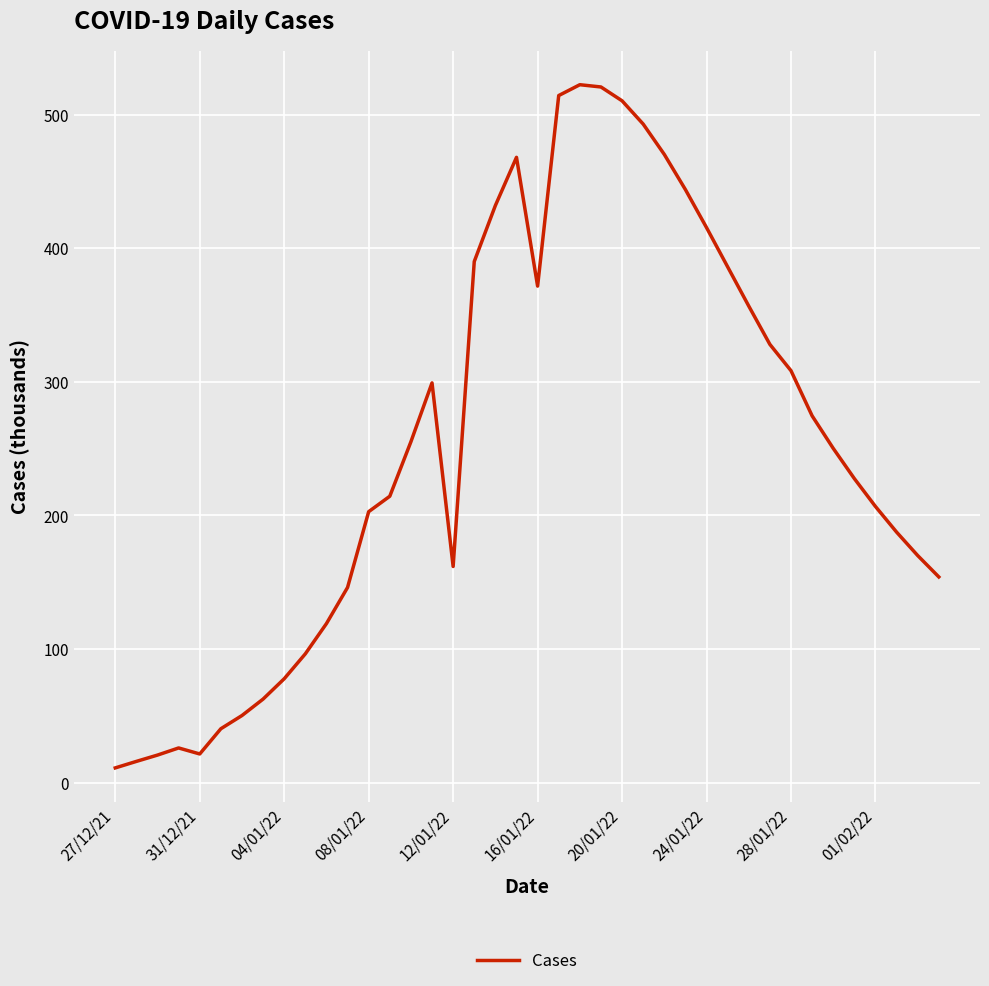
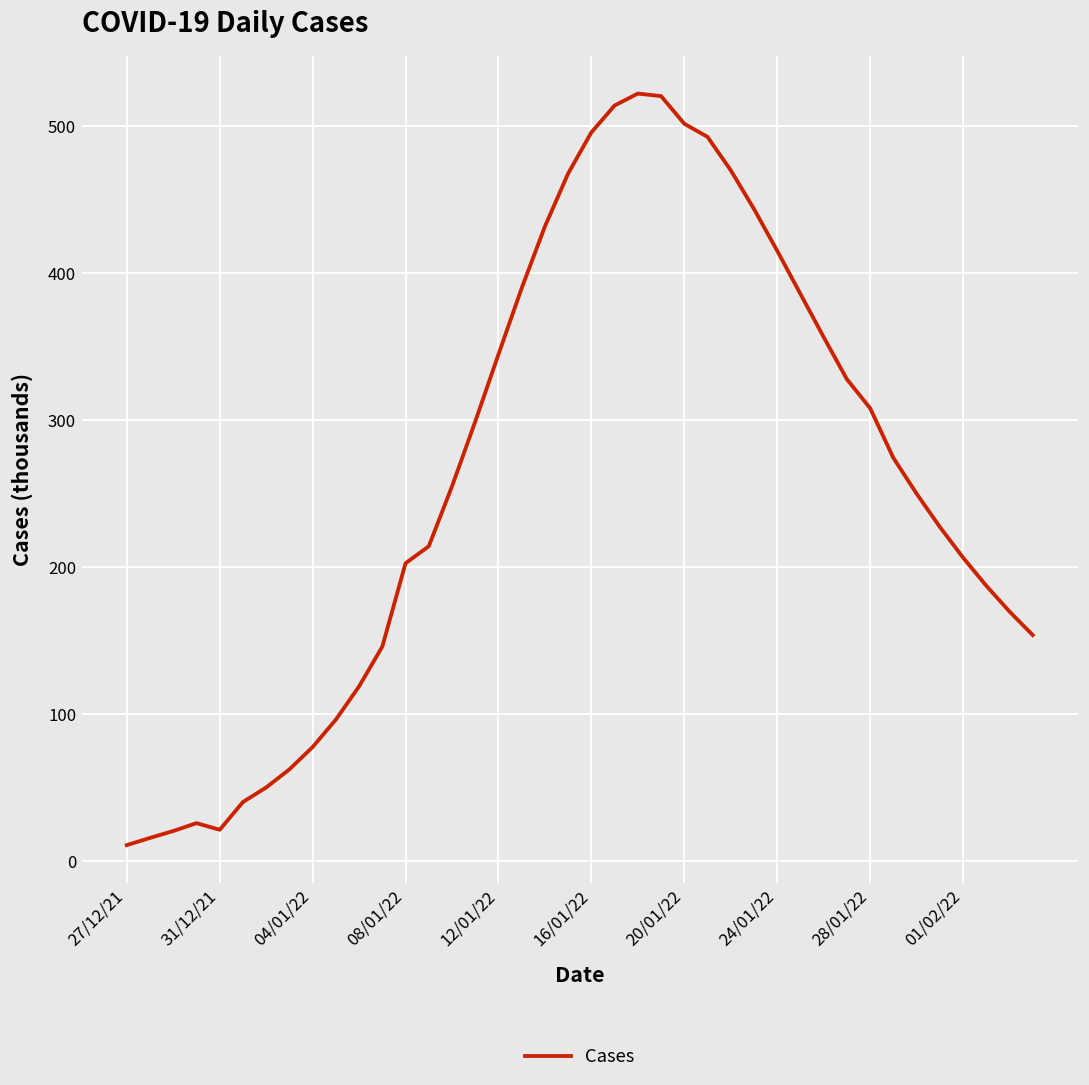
  {
    "27/12/21": 11,
    "31/12/21": 22,
    "04/01/22": 78,
    "08/01/22": 203,
-   "12/01/22": 162,
-   "16/01/22": 372,
-   "20/01/22": 510,
+   "12/01/22": 345,
+   "16/01/22": 496,
+   "20/01/22": 502,
    "24/01/22": 415,
    "28/01/22": 308,
    "01/02/22": 207
  }
